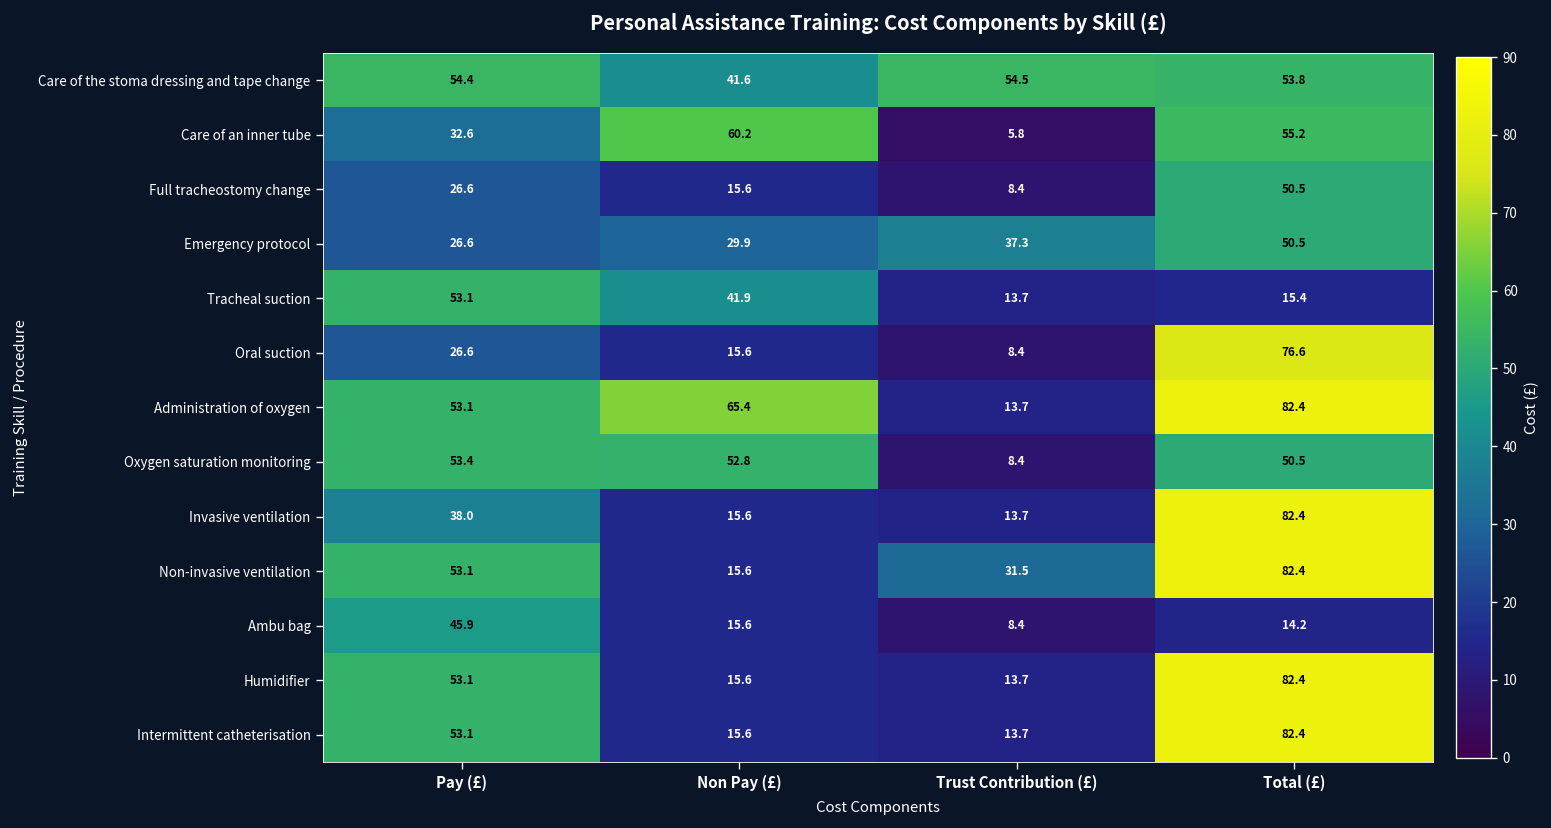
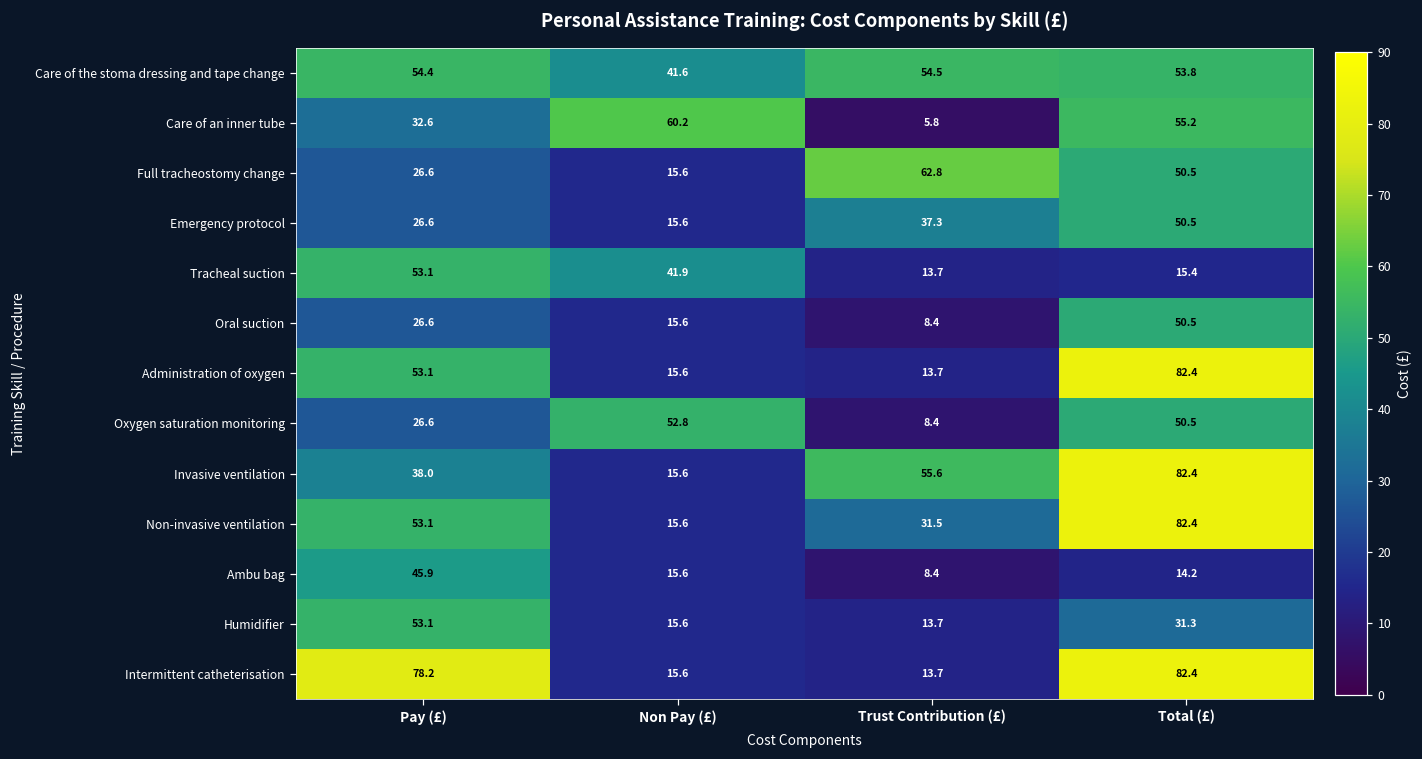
  {
    "Care of the stoma dressing and tape change": {
      "Pay (£)": 54.4,
      "Non Pay (£)": 41.6,
      "Trust Contribution (£)": 54.5,
      "Total (£)": 53.8
    },
    "Care of an inner tube": {
      "Pay (£)": 32.6,
      "Non Pay (£)": 60.2,
      "Trust Contribution (£)": 5.8,
      "Total (£)": 55.2
    },
    "Full tracheostomy change": {
      "Pay (£)": 26.6,
      "Non Pay (£)": 15.6,
-     "Trust Contribution (£)": 8.4,
+     "Trust Contribution (£)": 62.8,
      "Total (£)": 50.5
    },
    "Emergency protocol": {
      "Pay (£)": 26.6,
-     "Non Pay (£)": 29.9,
+     "Non Pay (£)": 15.6,
      "Trust Contribution (£)": 37.3,
      "Total (£)": 50.5
    },
    "Tracheal suction": {
      "Pay (£)": 53.1,
      "Non Pay (£)": 41.9,
      "Trust Contribution (£)": 13.7,
      "Total (£)": 15.4
    },
    "Oral suction": {
      "Pay (£)": 26.6,
      "Non Pay (£)": 15.6,
      "Trust Contribution (£)": 8.4,
-     "Total (£)": 76.6
+     "Total (£)": 50.5
    },
    "Administration of oxygen": {
      "Pay (£)": 53.1,
-     "Non Pay (£)": 65.4,
+     "Non Pay (£)": 15.6,
      "Trust Contribution (£)": 13.7,
      "Total (£)": 82.4
    },
    "Oxygen saturation monitoring": {
-     "Pay (£)": 53.4,
+     "Pay (£)": 26.6,
      "Non Pay (£)": 52.8,
      "Trust Contribution (£)": 8.4,
      "Total (£)": 50.5
    },
    "Invasive ventilation": {
      "Pay (£)": 38.0,
      "Non Pay (£)": 15.6,
-     "Trust Contribution (£)": 13.7,
+     "Trust Contribution (£)": 55.6,
      "Total (£)": 82.4
    },
    "Non-invasive ventilation": {
      "Pay (£)": 53.1,
      "Non Pay (£)": 15.6,
      "Trust Contribution (£)": 31.5,
      "Total (£)": 82.4
    },
    "Ambu bag": {
      "Pay (£)": 45.9,
      "Non Pay (£)": 15.6,
      "Trust Contribution (£)": 8.4,
      "Total (£)": 14.2
    },
    "Humidifier": {
      "Pay (£)": 53.1,
      "Non Pay (£)": 15.6,
      "Trust Contribution (£)": 13.7,
-     "Total (£)": 82.4
+     "Total (£)": 31.3
    },
    "Intermittent catheterisation": {
-     "Pay (£)": 53.1,
+     "Pay (£)": 78.2,
      "Non Pay (£)": 15.6,
      "Trust Contribution (£)": 13.7,
      "Total (£)": 82.4
    }
  }
